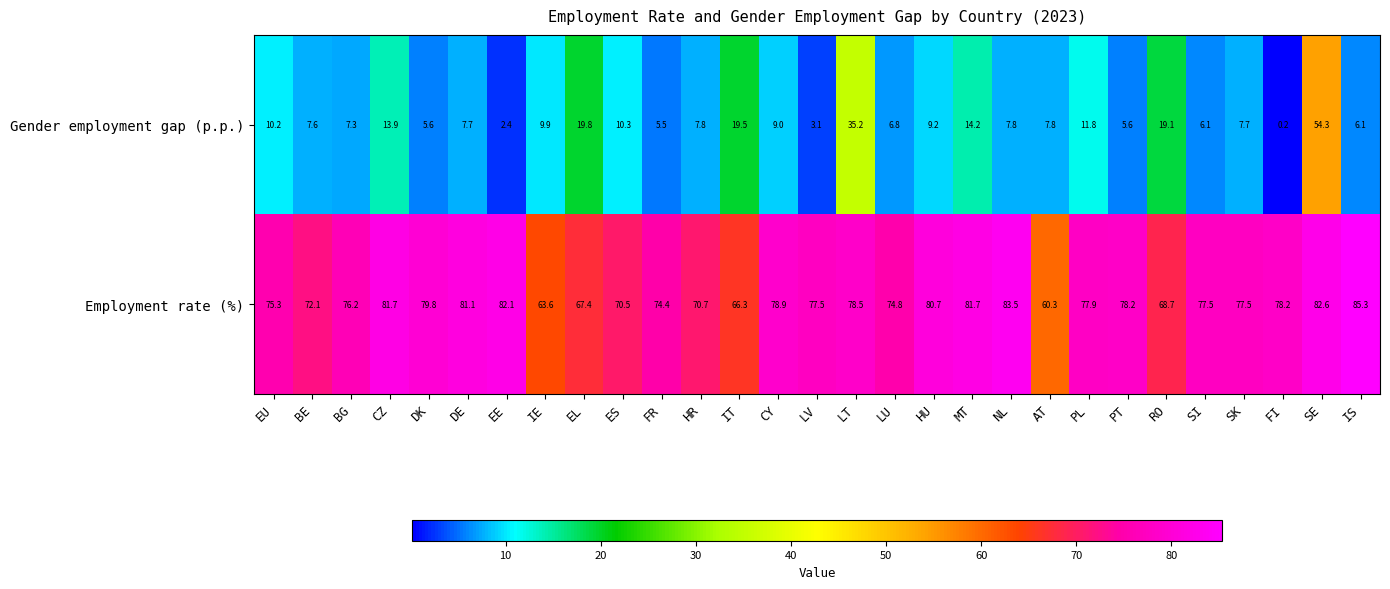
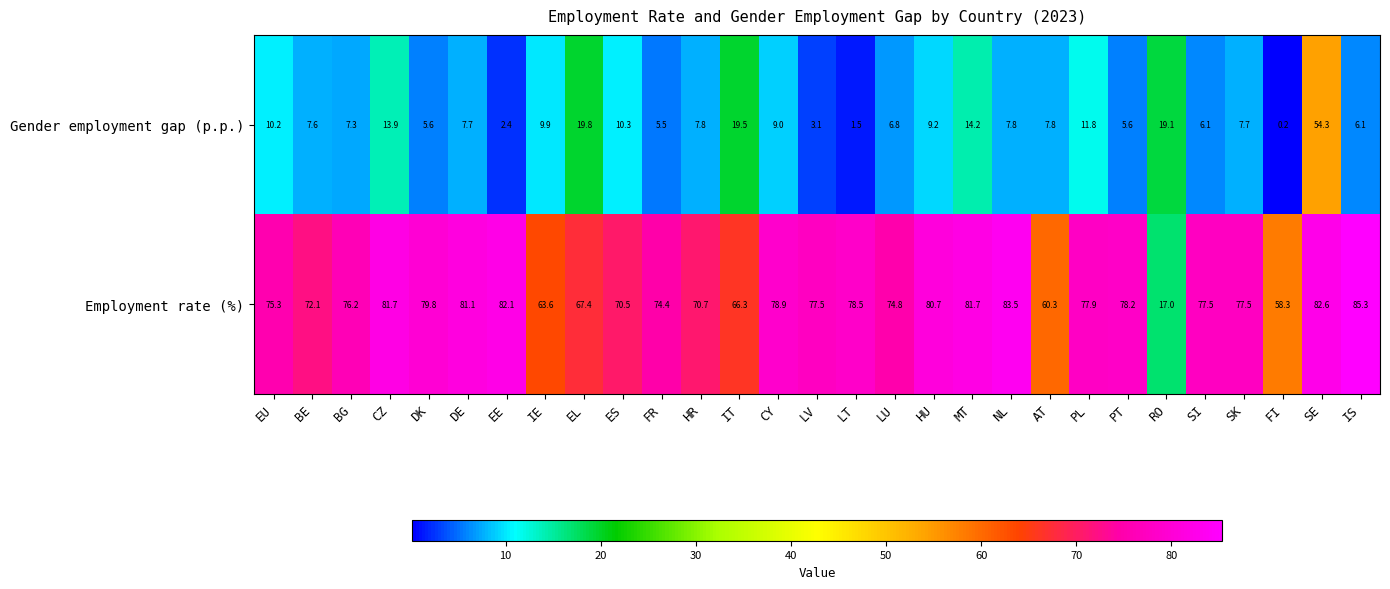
  {
    "Gender employment gap (p.p.)": {
      "EU": 10.2,
      "BE": 7.6,
      "BG": 7.3,
      "CZ": 13.9,
      "DK": 5.6,
      "DE": 7.7,
      "EE": 2.4,
      "IE": 9.9,
      "EL": 19.8,
      "ES": 10.3,
      "FR": 5.5,
      "HR": 7.8,
      "IT": 19.5,
      "CY": 9.0,
      "LV": 3.1,
-     "LT": 35.2,
+     "LT": 1.5,
      "LU": 6.8,
      "HU": 9.2,
      "MT": 14.2,
      "NL": 7.8,
      "AT": 7.8,
      "PL": 11.8,
      "PT": 5.6,
      "RO": 19.1,
      "SI": 6.1,
      "SK": 7.7,
      "FI": 0.2,
      "SE": 54.3,
      "IS": 6.1
    },
    "Employment rate (%)": {
      "EU": 75.3,
      "BE": 72.1,
      "BG": 76.2,
      "CZ": 81.7,
      "DK": 79.8,
      "DE": 81.1,
      "EE": 82.1,
      "IE": 63.6,
      "EL": 67.4,
      "ES": 70.5,
      "FR": 74.4,
      "HR": 70.7,
      "IT": 66.3,
      "CY": 78.9,
      "LV": 77.5,
      "LT": 78.5,
      "LU": 74.8,
      "HU": 80.7,
      "MT": 81.7,
      "NL": 83.5,
      "AT": 60.3,
      "PL": 77.9,
      "PT": 78.2,
-     "RO": 68.7,
+     "RO": 17.0,
      "SI": 77.5,
      "SK": 77.5,
-     "FI": 78.2,
+     "FI": 58.3,
      "SE": 82.6,
      "IS": 85.3
    }
  }
